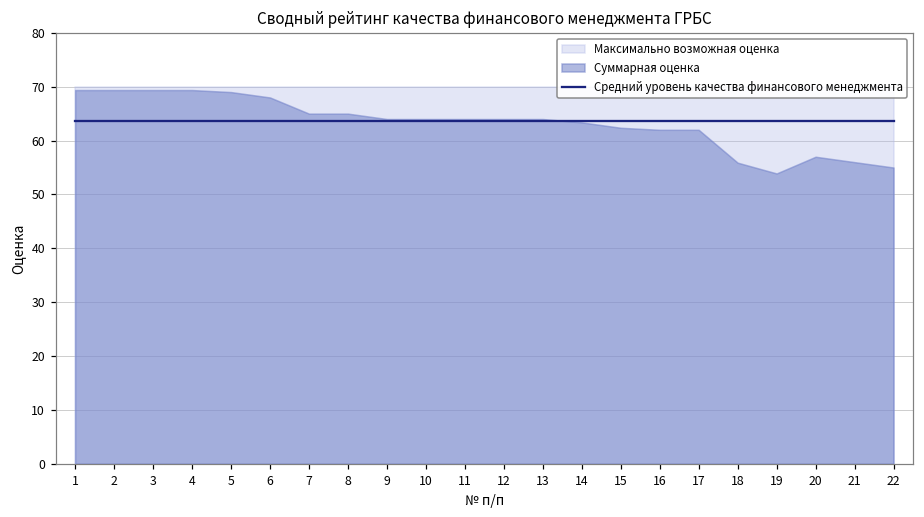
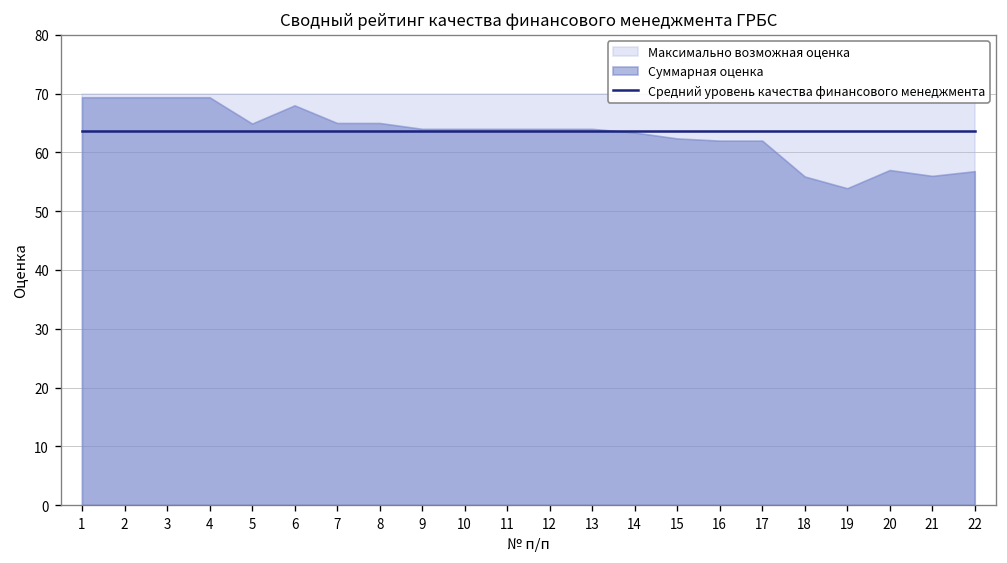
  {
    "Средний уровень качества финансового менеджмента": {
      "1": 64,
      "2": 64,
      "3": 64,
      "4": 64,
      "5": 64,
      "6": 64,
      "7": 64,
      "8": 64,
      "15": 64,
      "16": 64,
      "17": 64,
      "18": 64,
      "19": 64,
      "20": 64,
      "21": 64,
      "22": 64
    },
    "Максимально возможная оценка": {
      "1": 70,
      "2": 70,
      "3": 70,
      "4": 70,
      "5": 70,
      "6": 70,
      "7": 70,
      "8": 70,
      "9": 70,
      "10": 70,
      "11": 70,
      "12": 70,
      "13": 70
    },
    "Суммарная оценка": {
      "1": 69,
      "2": 69,
      "3": 69,
      "4": 69,
-     "5": 69,
+     "5": 65,
      "6": 68,
      "7": 65,
      "8": 65,
      "15": 62,
      "16": 62,
      "17": 62,
      "18": 56,
      "19": 54,
      "20": 57,
      "21": 56,
-     "22": 55
+     "22": 57
    }
  }
